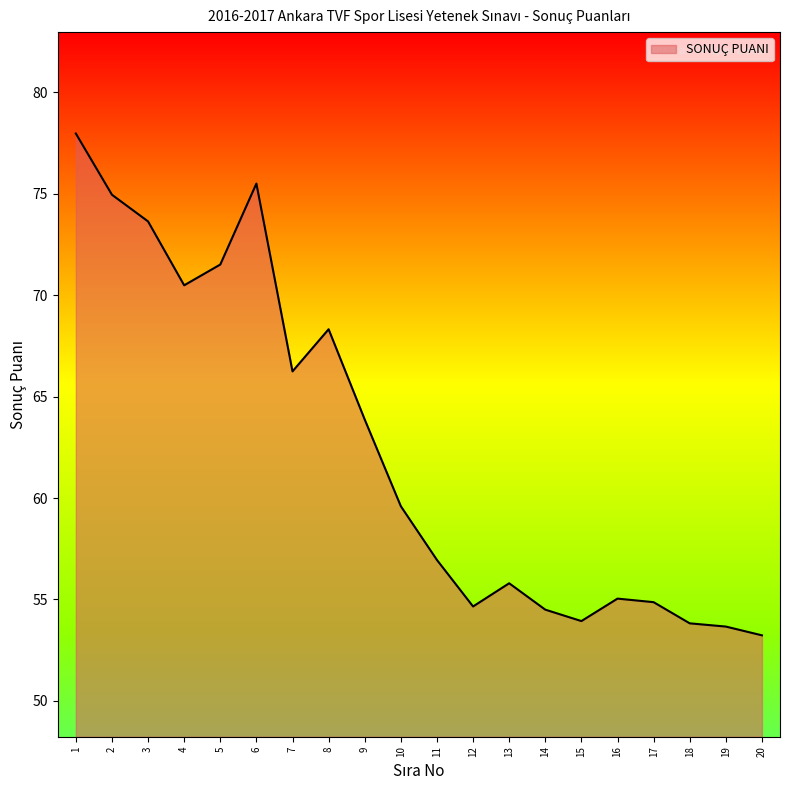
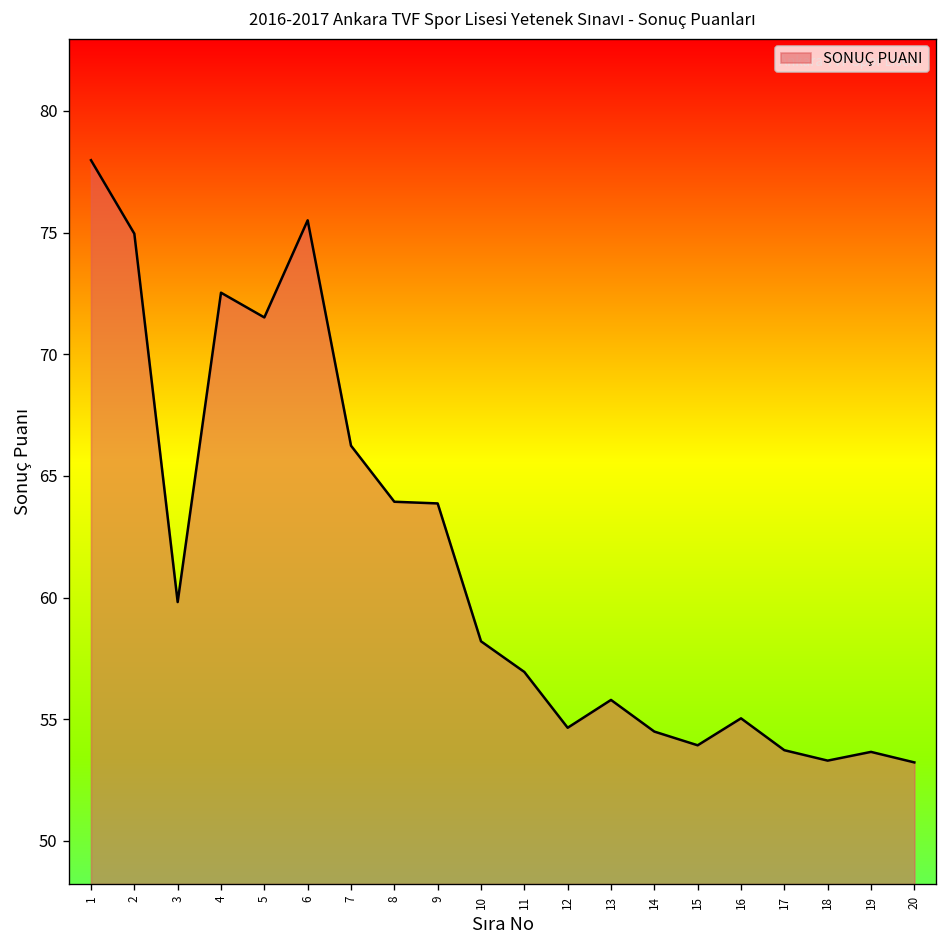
  {
    "1": 78.0,
    "2": 75.0,
-   "3": 73.6,
-   "4": 70.5,
+   "3": 59.8,
+   "4": 72.5,
    "5": 71.5,
    "6": 75.5,
    "7": 66.2,
-   "8": 68.3,
+   "8": 63.9,
    "9": 63.9,
-   "10": 59.6,
+   "10": 58.2,
    "11": 56.9,
    "12": 54.7,
    "13": 55.8,
    "14": 54.5,
    "15": 53.9,
    "16": 55.0,
-   "17": 54.9,
-   "18": 53.8,
+   "17": 53.7,
+   "18": 53.3,
    "19": 53.7,
    "20": 53.2
  }
